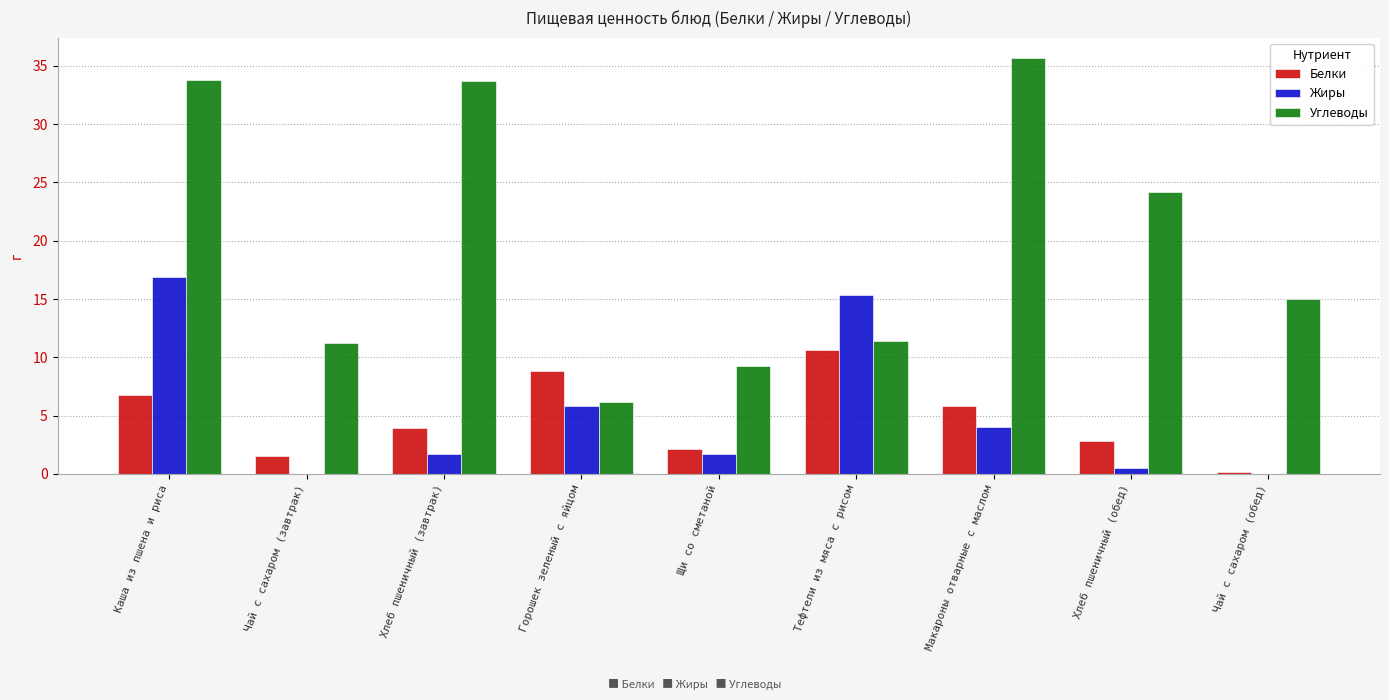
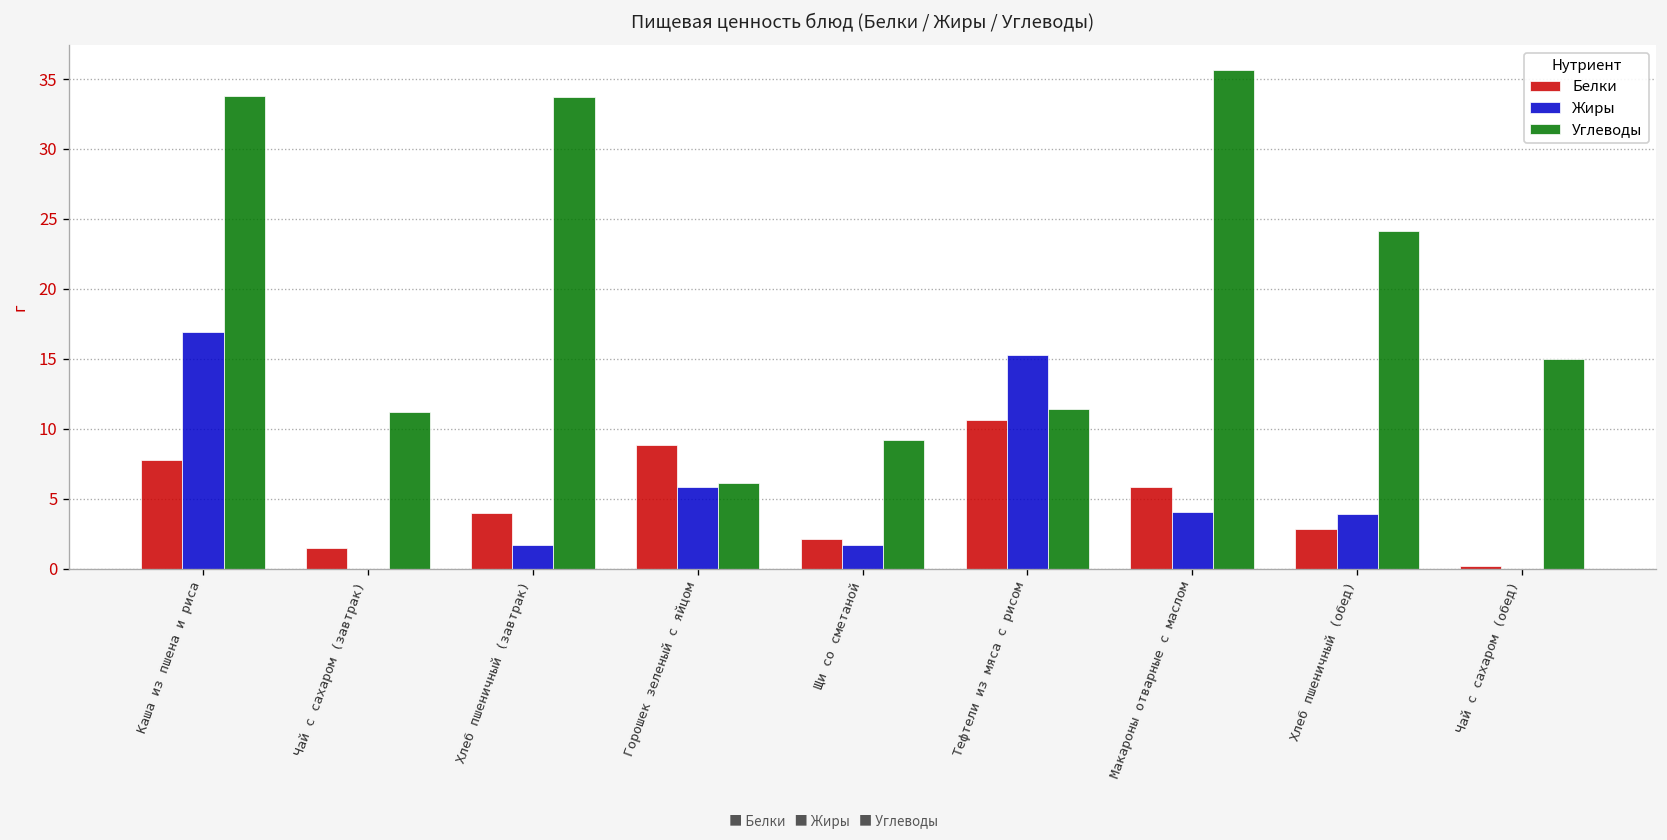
  {
    "Белки": {
-     "Каша из пшена и риса": 6.8,
+     "Каша из пшена и риса": 7.8,
      "Чай с сахаром (завтрак)": 1.5,
      "Хлеб пшеничный (завтрак)": 4.0,
      "Горошек зеленый с яйцом": 8.8,
      "Щи со сметаной": 2.1,
      "Тефтели из мяса с рисом": 10.6,
      "Макароны отварные с маслом": 5.9,
      "Хлеб пшеничный (обед)": 2.8
    },
    "Жиры": {
      "Каша из пшена и риса": 16.9,
      "Чай с сахаром (завтрак)": 0.0,
      "Хлеб пшеничный (завтрак)": 1.7,
      "Горошек зеленый с яйцом": 5.9,
      "Щи со сметаной": 1.7,
      "Тефтели из мяса с рисом": 15.3,
      "Макароны отварные с маслом": 4.1,
-     "Хлеб пшеничный (обед)": 0.5,
+     "Хлеб пшеничный (обед)": 3.9,
      "Чай с сахаром (обед)": 0.0
    },
    "Углеводы": {
      "Каша из пшена и риса": 33.8,
      "Чай с сахаром (завтрак)": 11.2,
      "Хлеб пшеничный (завтрак)": 33.7,
      "Горошек зеленый с яйцом": 6.1,
      "Щи со сметаной": 9.2,
      "Тефтели из мяса с рисом": 11.4,
      "Макароны отварные с маслом": 35.6,
      "Хлеб пшеничный (обед)": 24.2,
      "Чай с сахаром (обед)": 15.0
    }
  }
